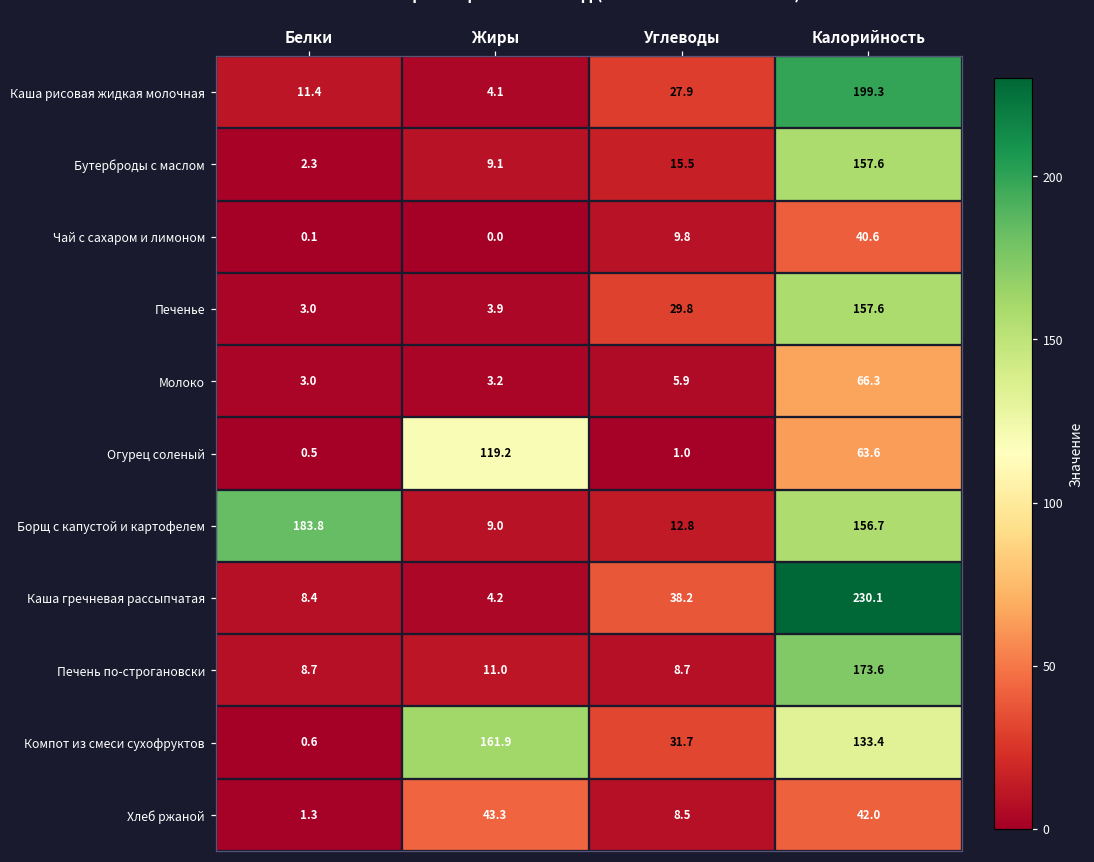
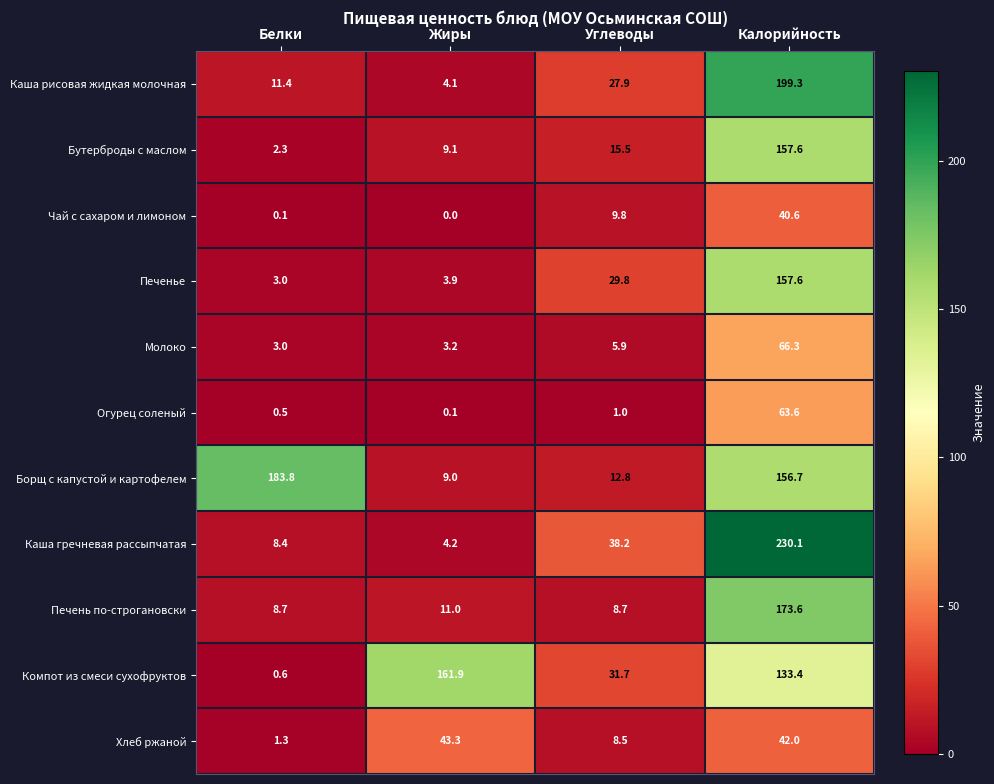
  {
    "Каша рисовая жидкая молочная": {
      "Белки": 11.4,
      "Жиры": 4.1,
      "Углеводы": 27.9,
      "Калорийность": 199.3
    },
    "Бутерброды с маслом": {
      "Белки": 2.3,
      "Жиры": 9.1,
      "Углеводы": 15.5,
      "Калорийность": 157.6
    },
    "Чай с сахаром и лимоном": {
      "Белки": 0.1,
      "Жиры": 0.0,
      "Углеводы": 9.8,
      "Калорийность": 40.6
    },
    "Печенье": {
      "Белки": 3.0,
      "Жиры": 3.9,
      "Углеводы": 29.8,
      "Калорийность": 157.6
    },
    "Молоко": {
      "Белки": 3.0,
      "Жиры": 3.2,
      "Углеводы": 5.9,
      "Калорийность": 66.3
    },
    "Огурец соленый": {
      "Белки": 0.5,
-     "Жиры": 119.2,
+     "Жиры": 0.1,
      "Углеводы": 1.0,
      "Калорийность": 63.6
    },
    "Борщ с капустой и картофелем": {
      "Белки": 183.8,
      "Жиры": 9.0,
      "Углеводы": 12.8,
      "Калорийность": 156.7
    },
    "Каша гречневая рассыпчатая": {
      "Белки": 8.4,
      "Жиры": 4.2,
      "Углеводы": 38.2,
      "Калорийность": 230.1
    },
    "Печень по-строгановски": {
      "Белки": 8.7,
      "Жиры": 11.0,
      "Углеводы": 8.7,
      "Калорийность": 173.6
    },
    "Компот из смеси сухофруктов": {
      "Белки": 0.6,
      "Жиры": 161.9,
      "Углеводы": 31.7,
      "Калорийность": 133.4
    },
    "Хлеб ржаной": {
      "Белки": 1.3,
      "Жиры": 43.3,
      "Углеводы": 8.5,
      "Калорийность": 42.0
    }
  }
